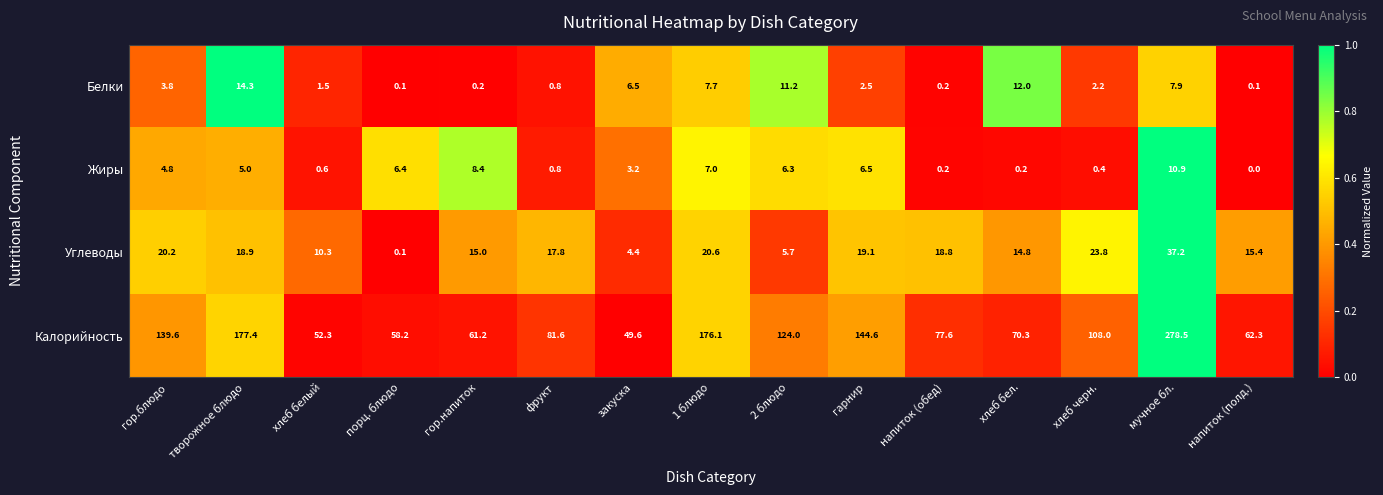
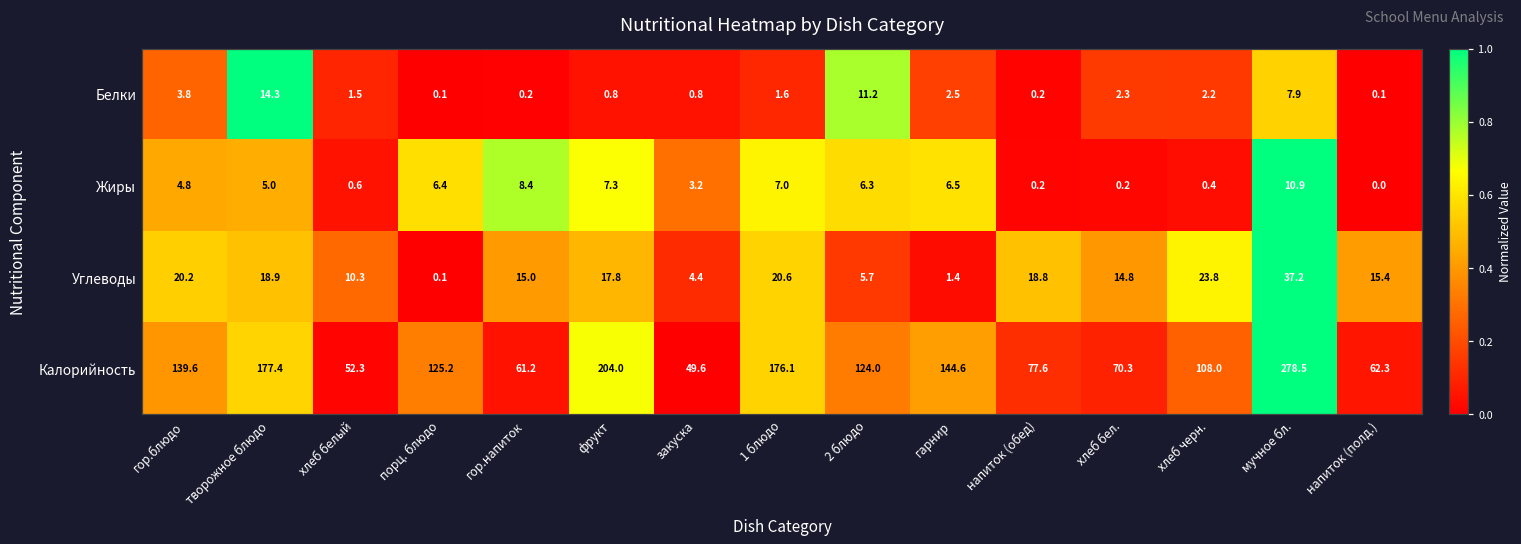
  {
    "Белки": {
      "гор.блюдо": 3.8,
      "творожное блюдо": 14.3,
      "хлеб белый": 1.5,
      "порц. блюдо": 0.1,
      "гор.напиток": 0.2,
      "фрукт": 0.8,
-     "закуска": 6.5,
-     "1 блюдо": 7.7,
+     "закуска": 0.8,
+     "1 блюдо": 1.6,
      "2 блюдо": 11.2,
      "гарнир": 2.5,
      "напиток (обед)": 0.2,
-     "хлеб бел.": 12.0,
+     "хлеб бел.": 2.3,
      "хлеб черн.": 2.2,
      "мучное бл.": 7.9,
      "напиток (полд.)": 0.1
    },
    "Жиры": {
      "гор.блюдо": 4.8,
      "творожное блюдо": 5.0,
      "хлеб белый": 0.6,
      "порц. блюдо": 6.4,
      "гор.напиток": 8.4,
-     "фрукт": 0.8,
+     "фрукт": 7.3,
      "закуска": 3.2,
      "1 блюдо": 7.0,
      "2 блюдо": 6.3,
      "гарнир": 6.5,
      "напиток (обед)": 0.2,
      "хлеб бел.": 0.2,
      "хлеб черн.": 0.4,
      "мучное бл.": 10.9,
      "напиток (полд.)": 0.0
    },
    "Углеводы": {
      "гор.блюдо": 20.2,
      "творожное блюдо": 18.9,
      "хлеб белый": 10.3,
      "порц. блюдо": 0.1,
      "гор.напиток": 15.0,
      "фрукт": 17.8,
      "закуска": 4.4,
      "1 блюдо": 20.6,
      "2 блюдо": 5.7,
-     "гарнир": 19.1,
+     "гарнир": 1.4,
      "напиток (обед)": 18.8,
      "хлеб бел.": 14.8,
      "хлеб черн.": 23.8,
      "мучное бл.": 37.2,
      "напиток (полд.)": 15.4
    },
    "Калорийность": {
      "гор.блюдо": 139.6,
      "творожное блюдо": 177.4,
      "хлеб белый": 52.3,
-     "порц. блюдо": 58.2,
+     "порц. блюдо": 125.2,
      "гор.напиток": 61.2,
-     "фрукт": 81.6,
+     "фрукт": 204.0,
      "закуска": 49.6,
      "1 блюдо": 176.1,
      "2 блюдо": 124.0,
      "гарнир": 144.6,
      "напиток (обед)": 77.6,
      "хлеб бел.": 70.3,
      "хлеб черн.": 108.0,
      "мучное бл.": 278.5,
      "напиток (полд.)": 62.3
    }
  }
